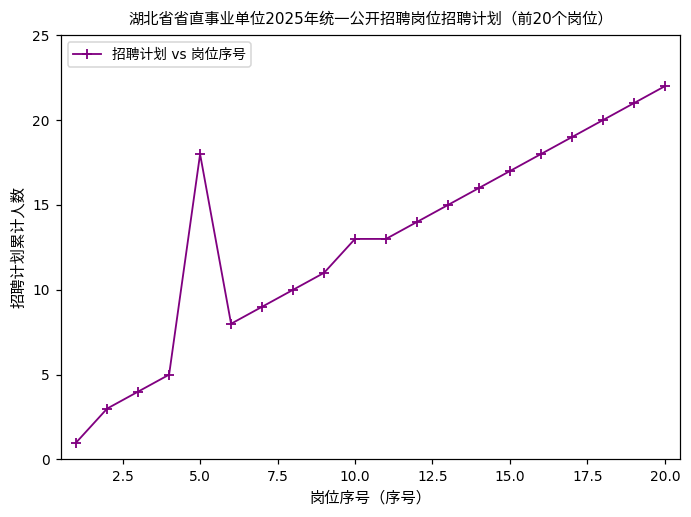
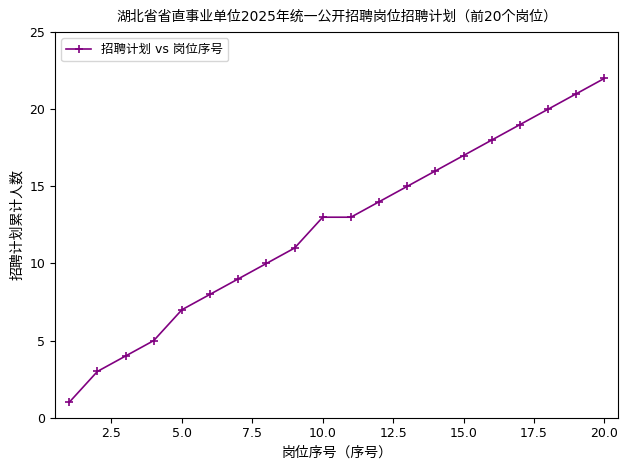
  {
-   "5.0": 18,
+   "5.0": 7,
    "10.0": 13,
    "15.0": 17,
    "20.0": 22
  }
